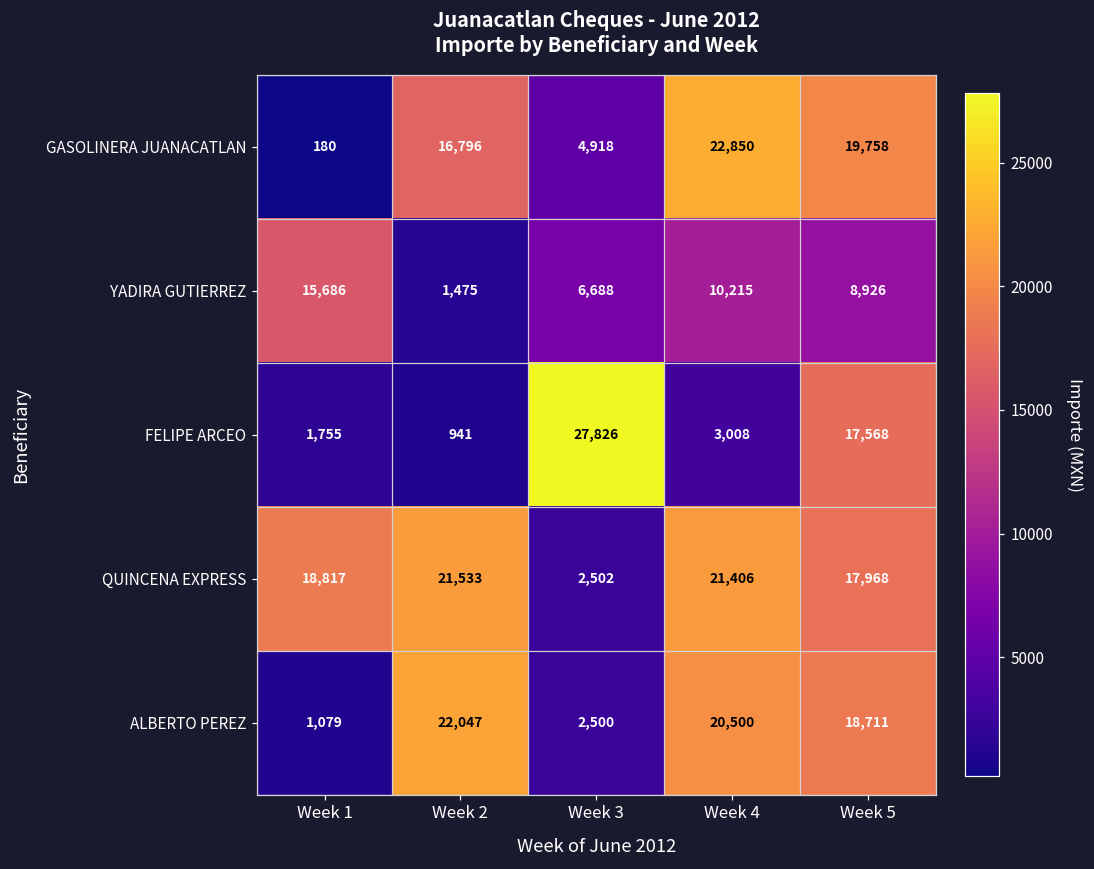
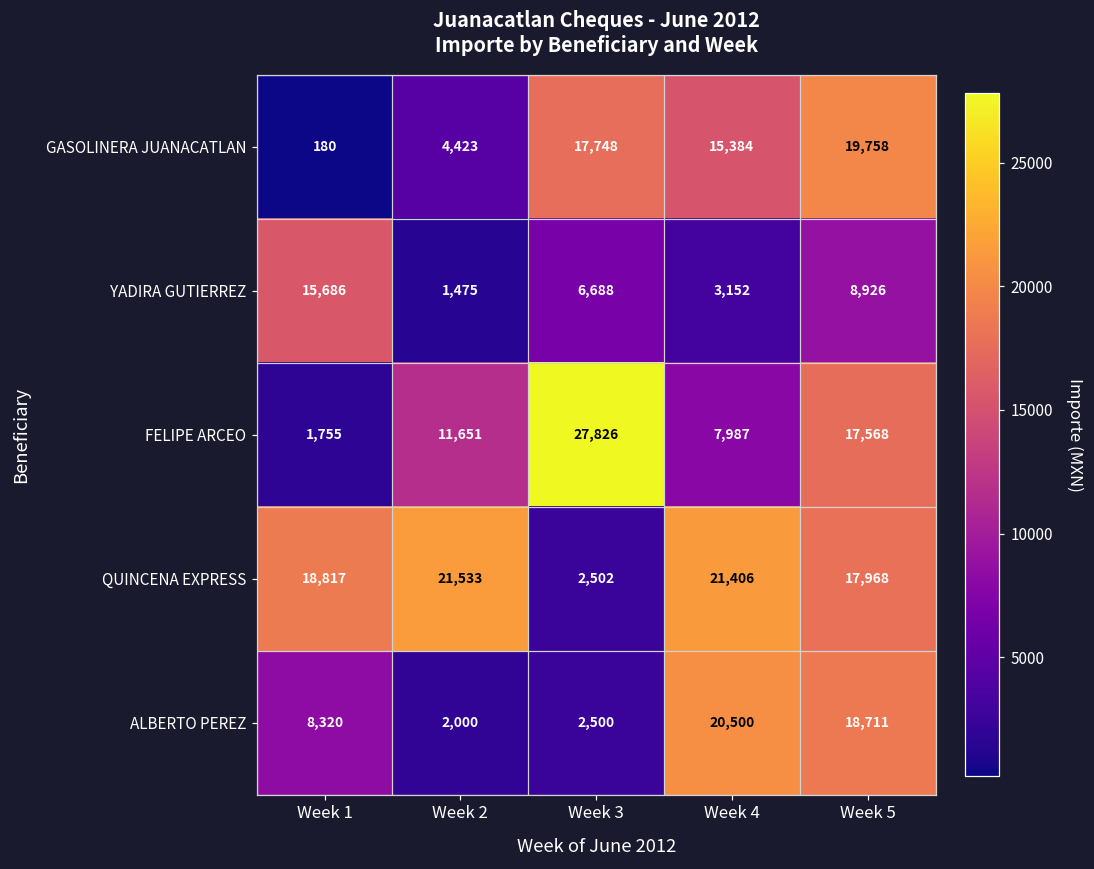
  {
    "GASOLINERA JUANACATLAN": {
      "Week 1": "180",
-     "Week 2": "16,796",
-     "Week 3": "4,918",
-     "Week 4": "22,850",
+     "Week 2": "4,423",
+     "Week 3": "17,748",
+     "Week 4": "15,384",
      "Week 5": "19,758"
    },
    "YADIRA GUTIERREZ": {
      "Week 1": "15,686",
      "Week 2": "1,475",
      "Week 3": "6,688",
-     "Week 4": "10,215",
+     "Week 4": "3,152",
      "Week 5": "8,926"
    },
    "FELIPE ARCEO": {
      "Week 1": "1,755",
-     "Week 2": "941",
+     "Week 2": "11,651",
      "Week 3": "27,826",
-     "Week 4": "3,008",
+     "Week 4": "7,987",
      "Week 5": "17,568"
    },
    "QUINCENA EXPRESS": {
      "Week 1": "18,817",
      "Week 2": "21,533",
      "Week 3": "2,502",
      "Week 4": "21,406",
      "Week 5": "17,968"
    },
    "ALBERTO PEREZ": {
-     "Week 1": "1,079",
-     "Week 2": "22,047",
+     "Week 1": "8,320",
+     "Week 2": "2,000",
      "Week 3": "2,500",
      "Week 4": "20,500",
      "Week 5": "18,711"
    }
  }
